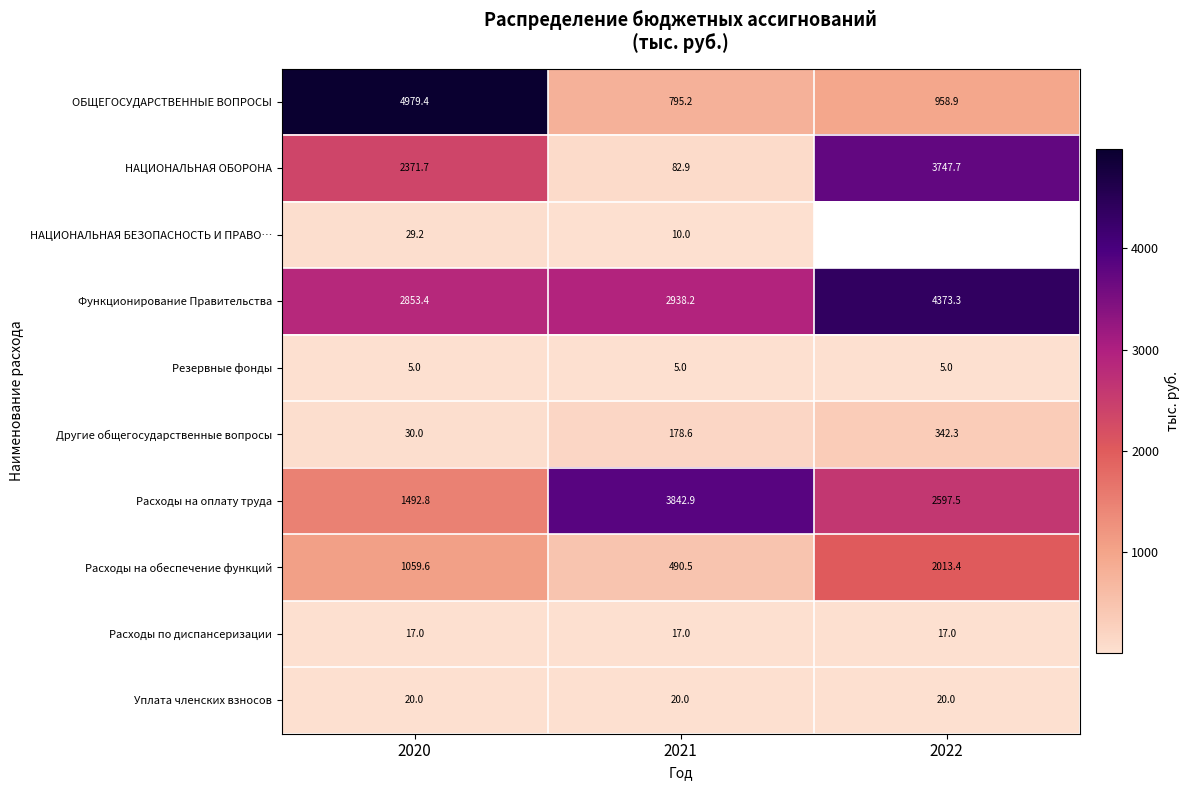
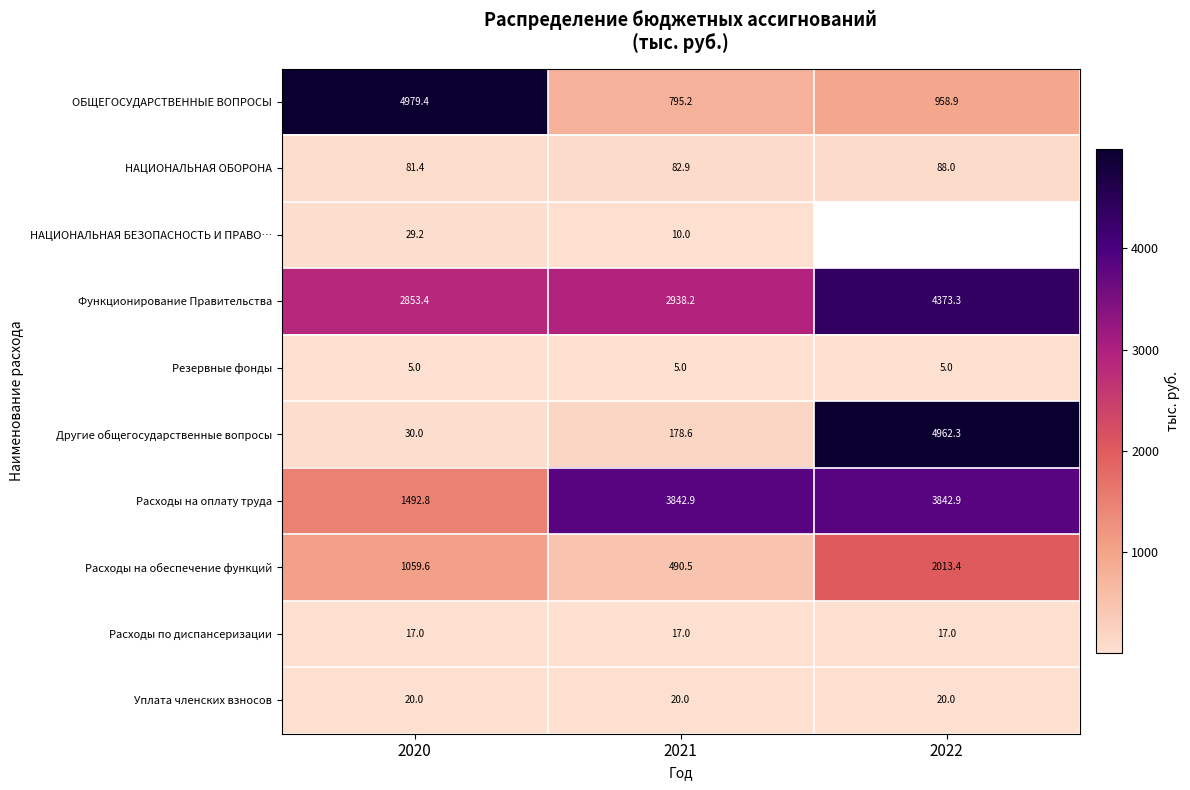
  {
    "ОБЩЕГОСУДАРСТВЕННЫЕ ВОПРОСЫ": {
      "2020": 4979.4,
      "2021": 795.2,
      "2022": 958.9
    },
    "НАЦИОНАЛЬНАЯ ОБОРОНА": {
-     "2020": 2371.7,
+     "2020": 81.4,
      "2021": 82.9,
-     "2022": 3747.7
+     "2022": 88.0
    },
    "НАЦИОНАЛЬНАЯ БЕЗОПАСНОСТЬ И ПРАВО…": {
      "2020": 29.2,
      "2021": 10.0
    },
    "Функционирование Правительства": {
      "2020": 2853.4,
      "2021": 2938.2,
      "2022": 4373.3
    },
    "Резервные фонды": {
      "2020": 5.0,
      "2021": 5.0,
      "2022": 5.0
    },
    "Другие общегосударственные вопросы": {
      "2020": 30.0,
      "2021": 178.6,
-     "2022": 342.3
+     "2022": 4962.3
    },
    "Расходы на оплату труда": {
      "2020": 1492.8,
      "2021": 3842.9,
-     "2022": 2597.5
+     "2022": 3842.9
    },
    "Расходы на обеспечение функций": {
      "2020": 1059.6,
      "2021": 490.5,
      "2022": 2013.4
    },
    "Расходы по диспансеризации": {
      "2020": 17.0,
      "2021": 17.0,
      "2022": 17.0
    },
    "Уплата членских взносов": {
      "2020": 20.0,
      "2021": 20.0,
      "2022": 20.0
    }
  }
